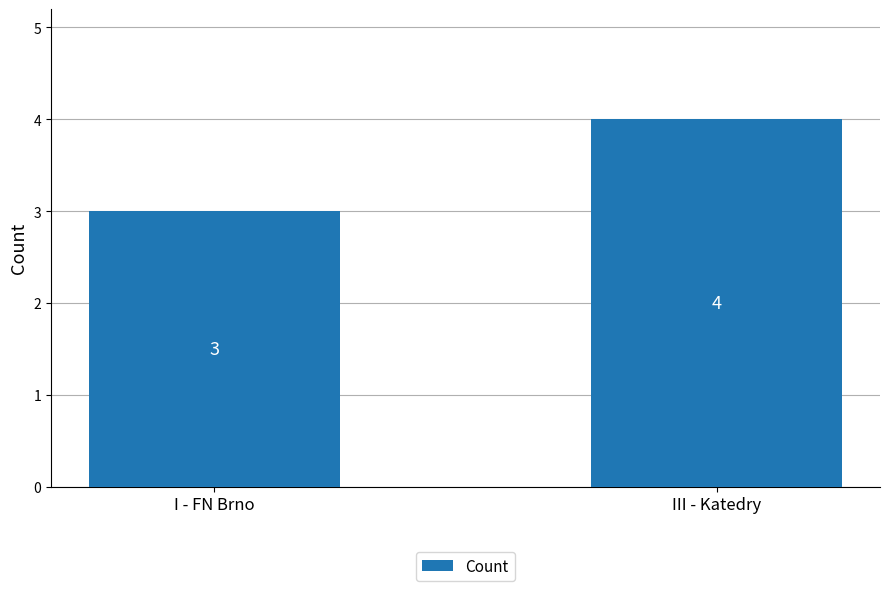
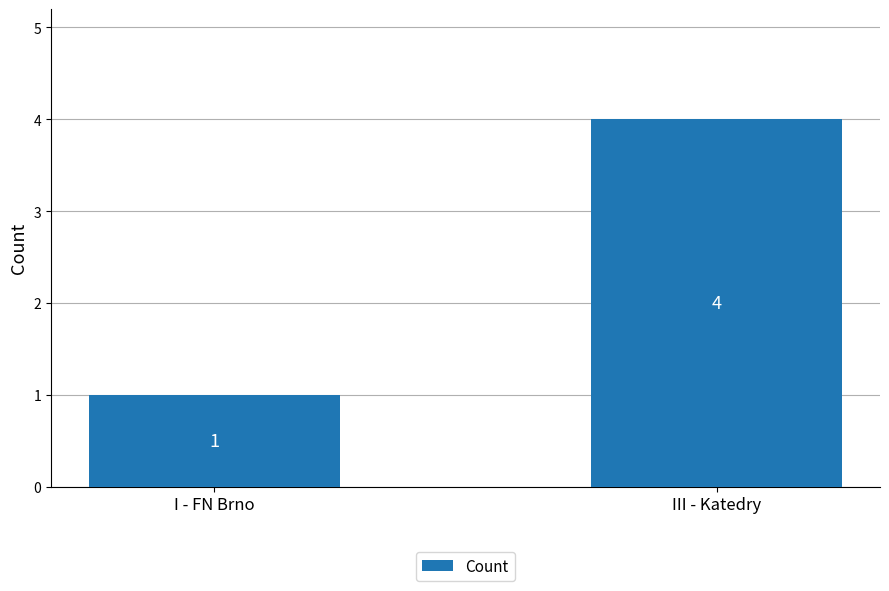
  {
-   "I - FN Brno": 3,
+   "I - FN Brno": 1,
    "III - Katedry": 4
  }
